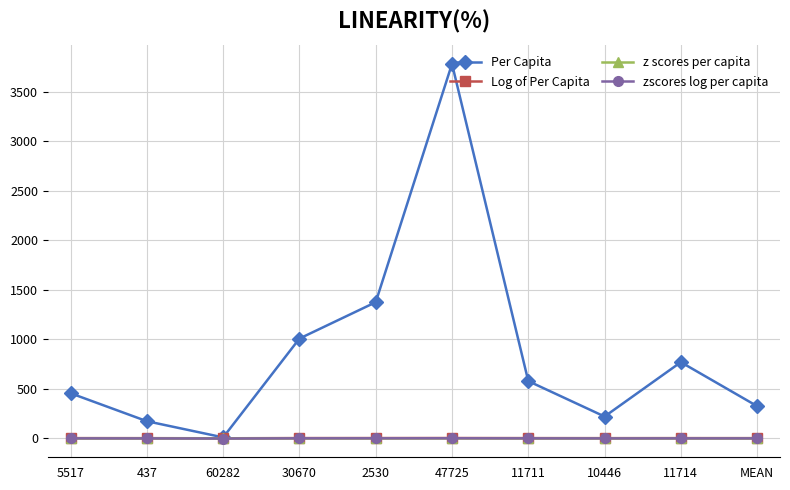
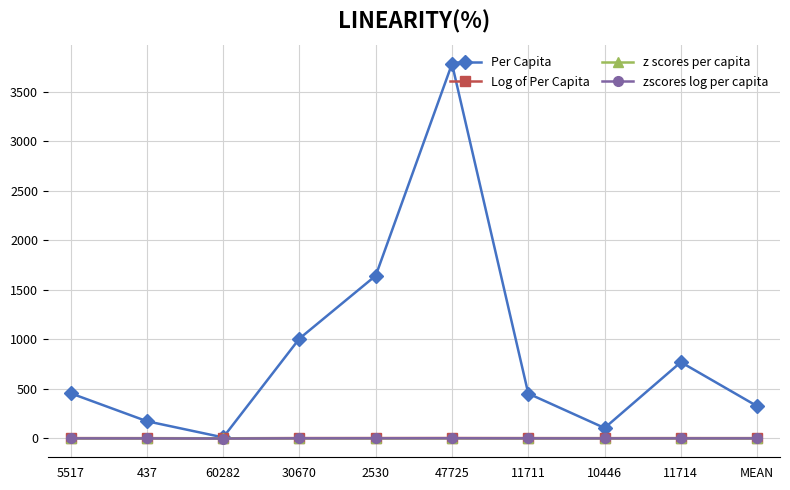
  {
    "Per Capita": {
      "5517": 500,
      "437": 200,
      "30670": 1000,
-     "2530": 1400,
+     "2530": 1600,
      "47725": 3800,
-     "11711": 600,
-     "10446": 200,
+     "11711": 500,
+     "10446": 100,
      "11714": 800,
      "MEAN": 300
    },
    "zscores log per capita": {
      "5517": 0,
      "437": 0,
      "30670": 0,
      "2530": 0,
      "47725": 0,
      "11711": 0,
      "10446": 0,
      "11714": 0,
      "MEAN": 0
    }
  }
